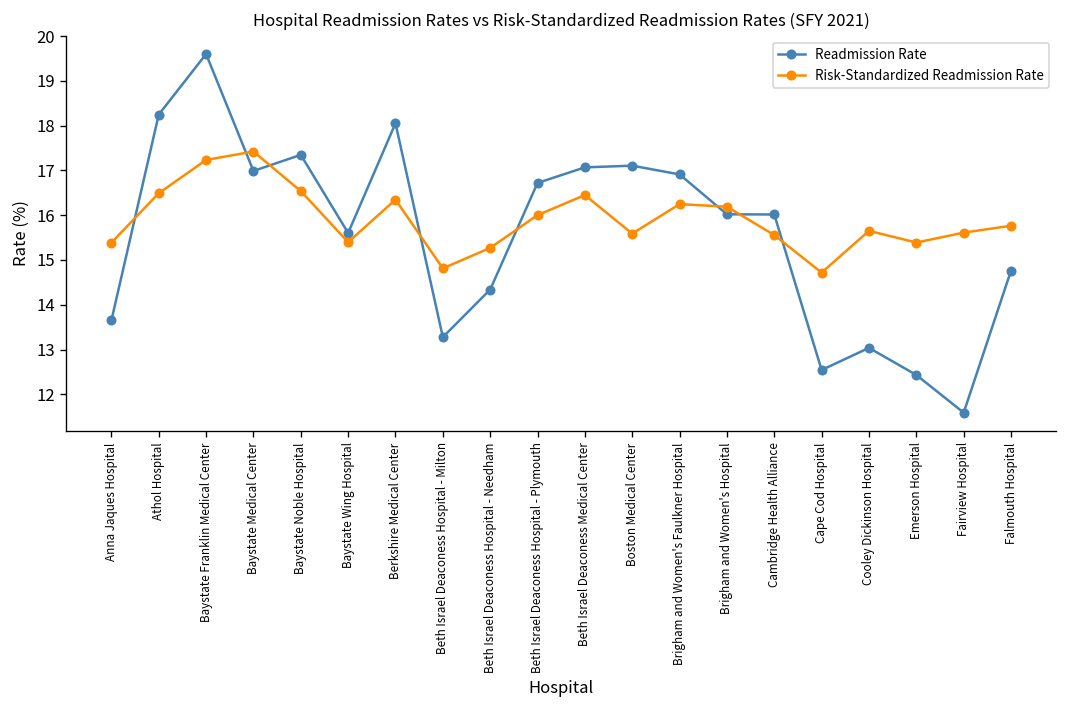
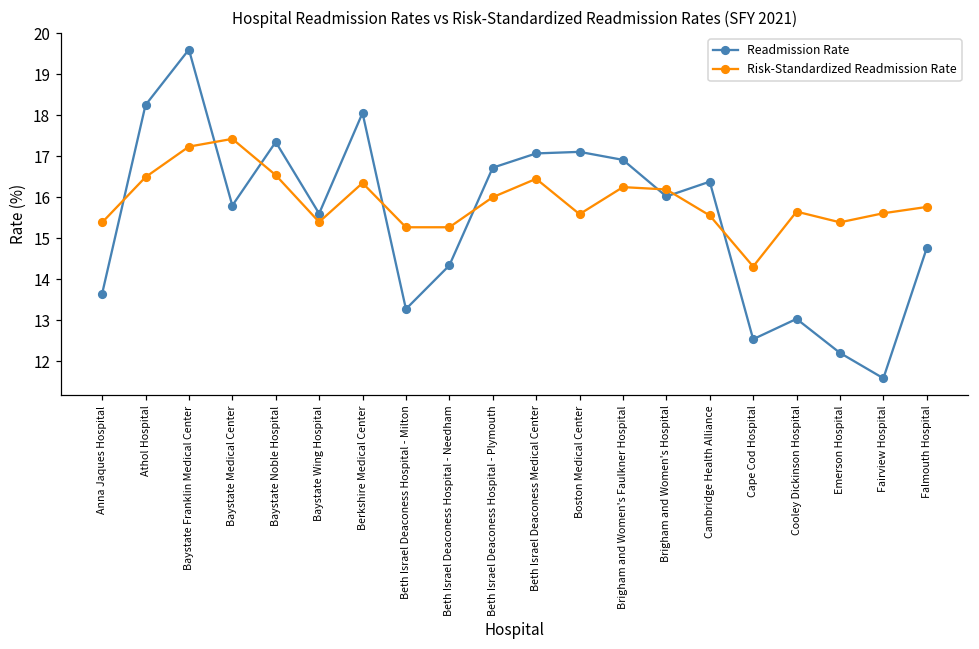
  {
    "Readmission Rate": {
      "Anna Jaques Hospital": 13.6,
      "Athol Hospital": 18.2,
      "Baystate Franklin Medical Center": 19.6,
-     "Baystate Medical Center": 17.0,
+     "Baystate Medical Center": 15.8,
      "Baystate Noble Hospital": 17.3,
      "Baystate Wing Hospital": 15.6,
      "Berkshire Medical Center": 18.1,
      "Beth Israel Deaconess Hospital - Milton": 13.3,
      "Beth Israel Deaconess Hospital - Needham": 14.3,
      "Beth Israel Deaconess Hospital - Plymouth": 16.7,
      "Beth Israel Deaconess Medical Center": 17.1,
      "Boston Medical Center": 17.1,
      "Brigham and Women's Faulkner Hospital": 16.9,
      "Brigham and Women's Hospital": 16.0,
-     "Cambridge Health Alliance": 16.0,
+     "Cambridge Health Alliance": 16.4,
      "Cape Cod Hospital": 12.5,
      "Cooley Dickinson Hospital": 13.0,
-     "Emerson Hospital": 12.4,
+     "Emerson Hospital": 12.2,
      "Fairview Hospital": 11.6,
      "Falmouth Hospital": 14.8
    },
    "Risk-Standardized Readmission Rate": {
      "Anna Jaques Hospital": 15.4,
      "Athol Hospital": 16.5,
      "Baystate Franklin Medical Center": 17.2,
      "Baystate Medical Center": 17.4,
      "Baystate Noble Hospital": 16.5,
      "Baystate Wing Hospital": 15.4,
      "Berkshire Medical Center": 16.3,
-     "Beth Israel Deaconess Hospital - Milton": 14.8,
+     "Beth Israel Deaconess Hospital - Milton": 15.3,
      "Beth Israel Deaconess Hospital - Needham": 15.3,
      "Beth Israel Deaconess Hospital - Plymouth": 16.0,
      "Beth Israel Deaconess Medical Center": 16.4,
      "Boston Medical Center": 15.6,
      "Brigham and Women's Faulkner Hospital": 16.2,
      "Brigham and Women's Hospital": 16.2,
      "Cambridge Health Alliance": 15.6,
-     "Cape Cod Hospital": 14.7,
+     "Cape Cod Hospital": 14.3,
      "Cooley Dickinson Hospital": 15.6,
      "Emerson Hospital": 15.4,
      "Fairview Hospital": 15.6,
      "Falmouth Hospital": 15.8
    }
  }
